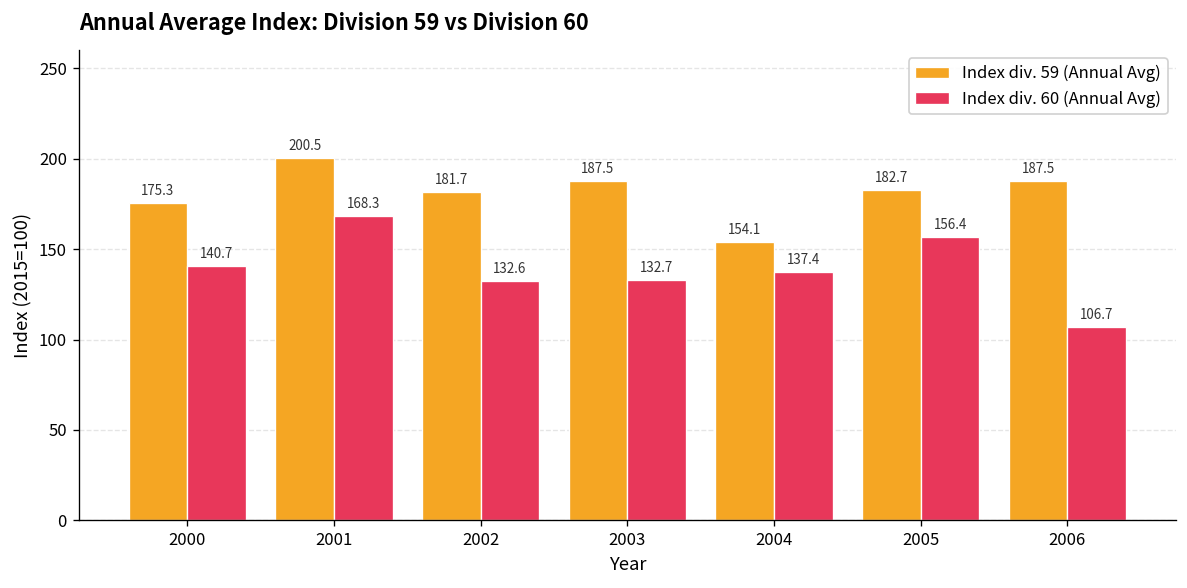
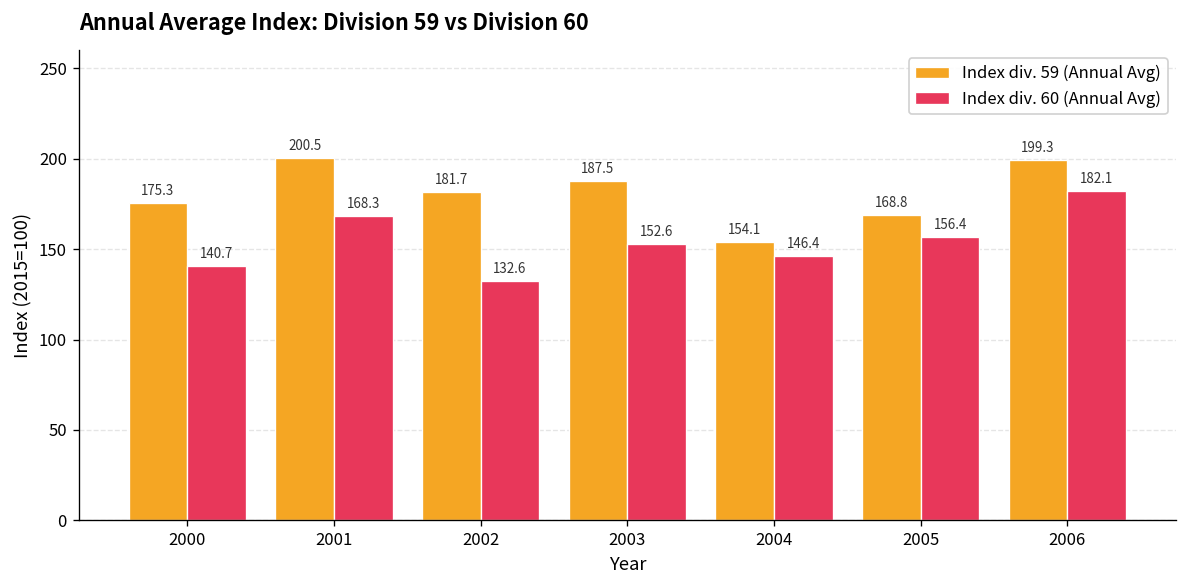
  {
    "Index div. 59 (Annual Avg)": {
      "2000": 175.3,
      "2001": 200.5,
      "2002": 181.7,
      "2003": 187.5,
      "2004": 154.1,
-     "2005": 182.7,
-     "2006": 187.5
+     "2005": 168.8,
+     "2006": 199.3
    },
    "Index div. 60 (Annual Avg)": {
      "2000": 140.7,
      "2001": 168.3,
      "2002": 132.6,
-     "2003": 132.7,
-     "2004": 137.4,
+     "2003": 152.6,
+     "2004": 146.4,
      "2005": 156.4,
-     "2006": 106.7
+     "2006": 182.1
    }
  }
